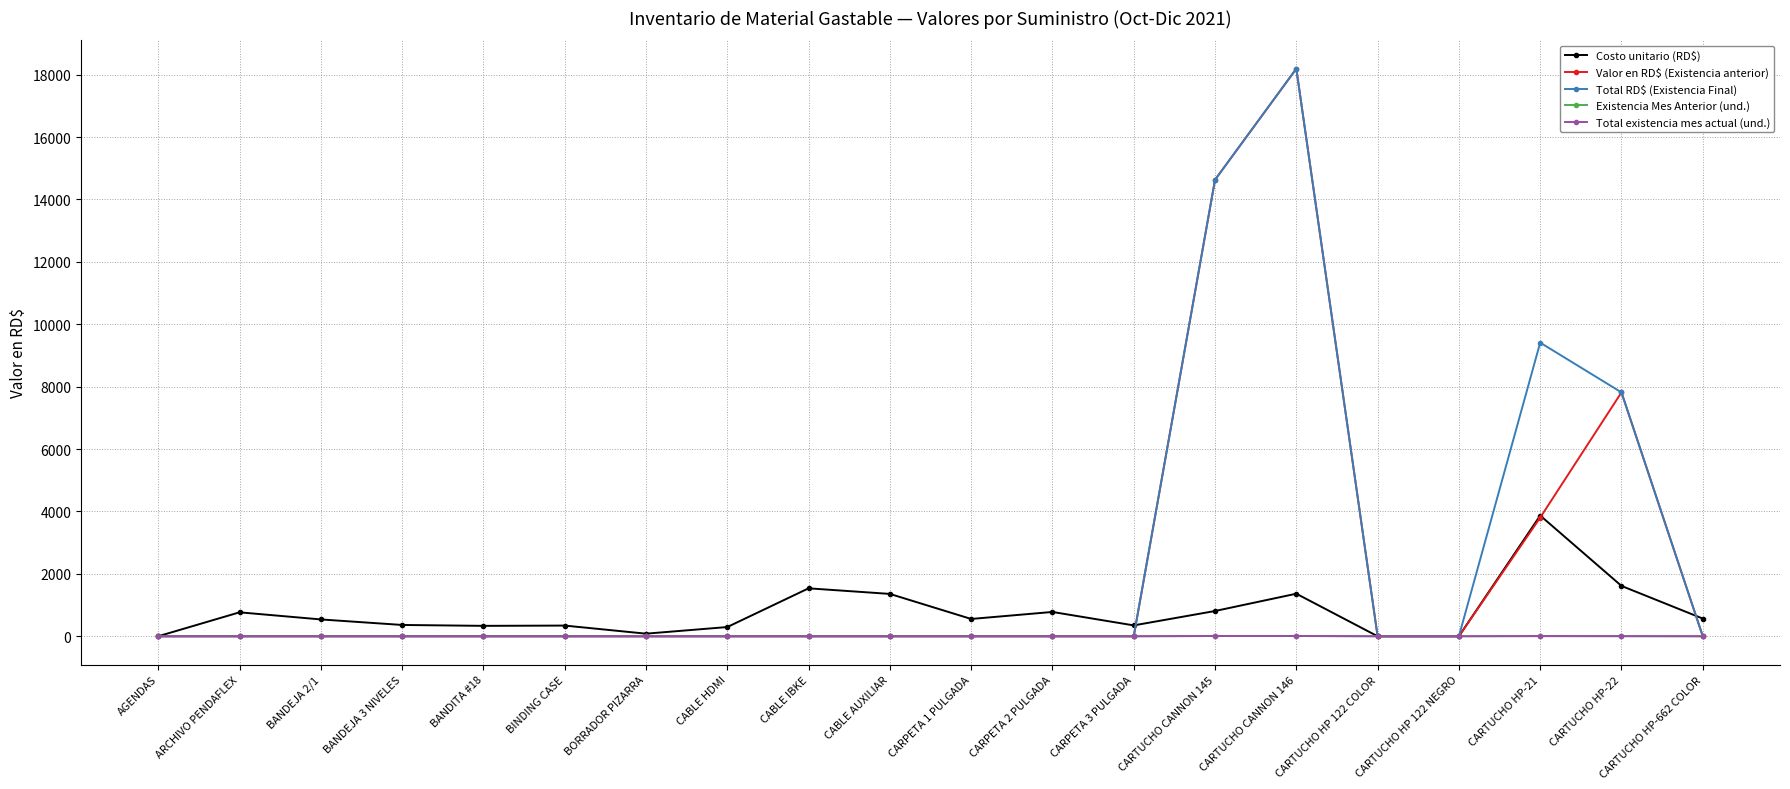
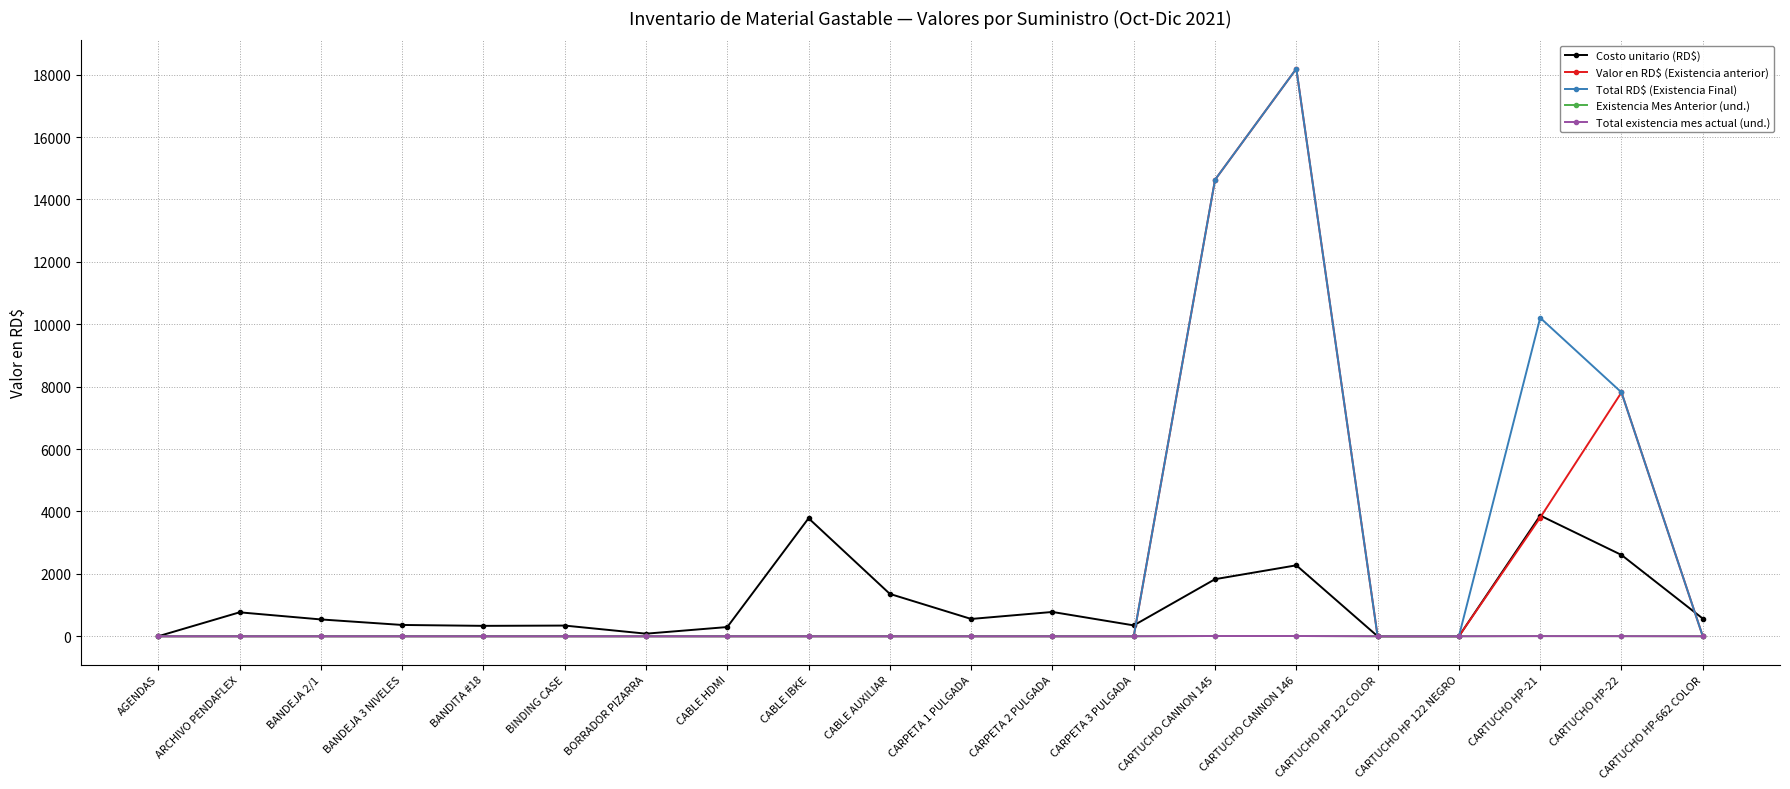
  {
    "Costo unitario (RD$)": {
      "ARCHIVO PENDAFLEX": 800,
      "BANDEJA 2/1": 500,
      "BANDEJA 3 NIVELES": 400,
      "BANDITA #18": 300,
      "BINDING CASE": 300,
      "CABLE HDMI": 300,
-     "CABLE IBKE": 1500,
+     "CABLE IBKE": 3800,
      "CABLE AUXILIAR": 1400,
      "CARPETA 1 PULGADA": 600,
      "CARPETA 2 PULGADA": 800,
      "CARPETA 3 PULGADA": 300,
-     "CARTUCHO CANNON 145": 800,
-     "CARTUCHO CANNON 146": 1400,
-     "CARTUCHO HP-22": 1600,
+     "CARTUCHO CANNON 145": 1800,
+     "CARTUCHO CANNON 146": 2300,
+     "CARTUCHO HP-22": 2600,
      "CARTUCHO HP-662 COLOR": 600
    },
    "Total RD$ (Existencia Final)": {
-     "CARTUCHO HP-21": 9400
+     "CARTUCHO HP-21": 10200
    },
    "Total existencia mes actual (und.)": {
      "CARTUCHO CANNON 145": 0,
      "CARTUCHO CANNON 146": 0,
      "CARTUCHO HP-21": 0,
      "CARTUCHO HP-22": 0
    }
  }
